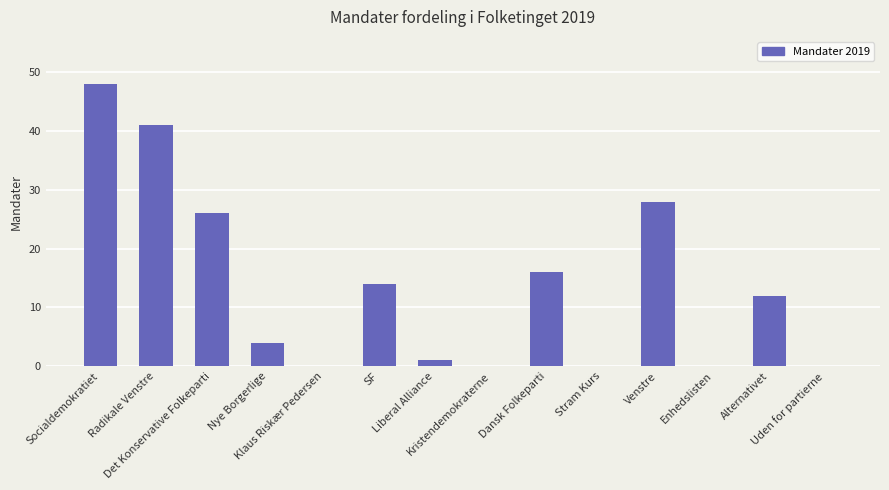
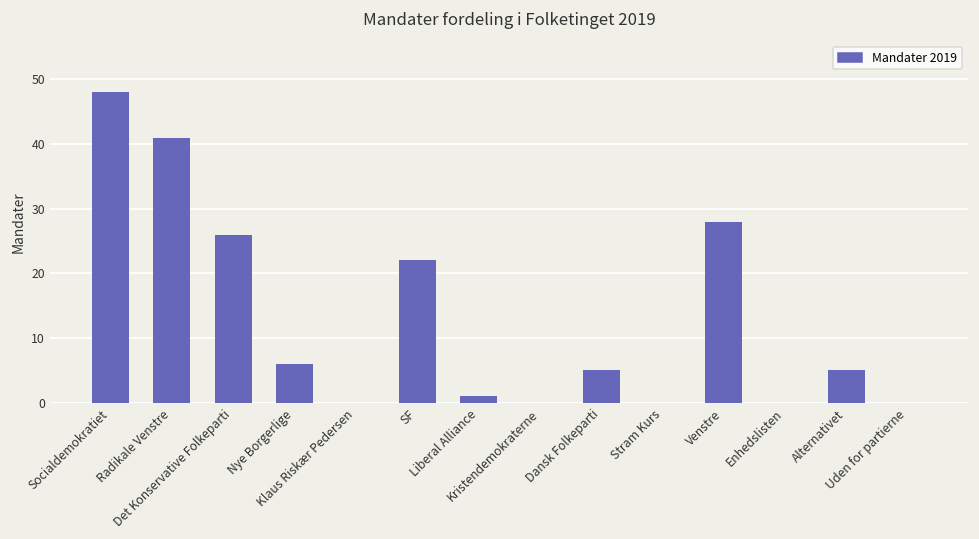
  {
    "Socialdemokratiet": 48,
    "Radikale Venstre": 41,
    "Det Konservative Folkeparti": 26,
-   "Nye Borgerlige": 4,
+   "Nye Borgerlige": 6,
    "Klaus Riskær Pedersen": 0,
-   "SF": 14,
+   "SF": 22,
    "Liberal Alliance": 1,
    "Kristendemokraterne": 0,
-   "Dansk Folkeparti": 16,
+   "Dansk Folkeparti": 5,
    "Stram Kurs": 0,
    "Venstre": 28,
    "Enhedslisten": 0,
-   "Alternativet": 12,
+   "Alternativet": 5,
    "Uden for partierne": 0
  }
